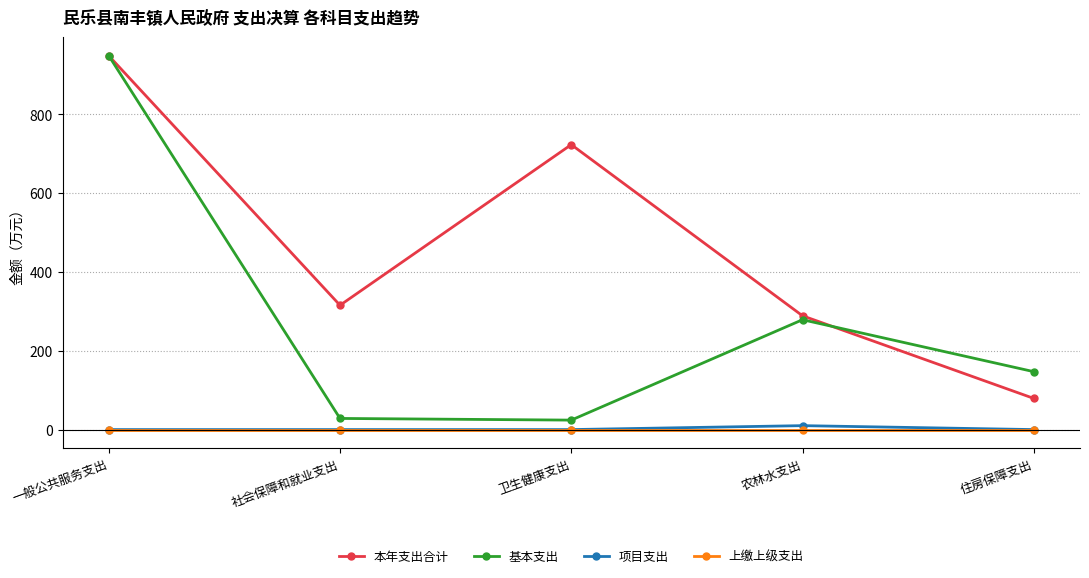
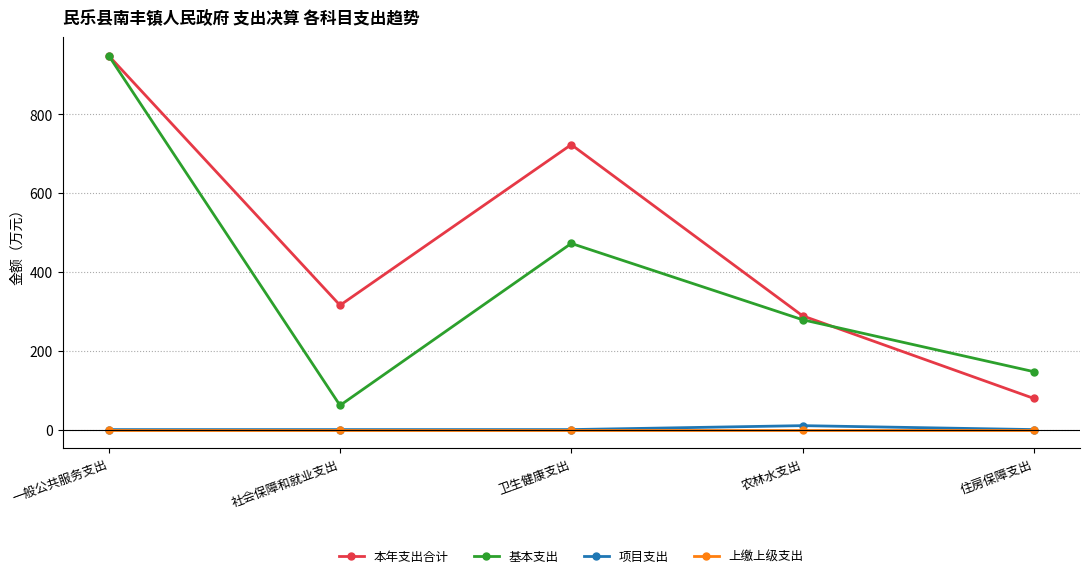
  {
    "本年支出合计": {
      "社会保障和就业支出": 320,
      "卫生健康支出": 720,
      "农林水支出": 290,
      "住房保障支出": 80
    },
    "基本支出": {
-     "社会保障和就业支出": 30,
-     "卫生健康支出": 20,
+     "社会保障和就业支出": 60,
+     "卫生健康支出": 470,
      "农林水支出": 280,
      "住房保障支出": 150
    },
    "项目支出": {
      "农林水支出": 10
    },
    "上缴上级支出": {
      "农林水支出": 0
    }
  }
